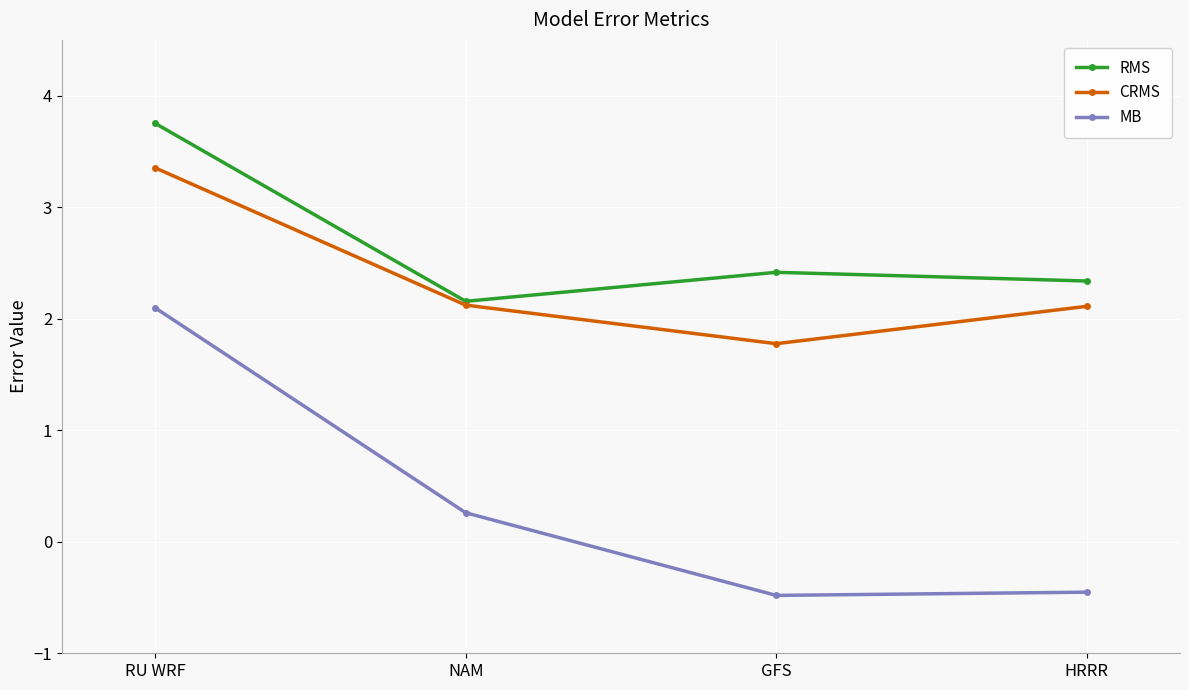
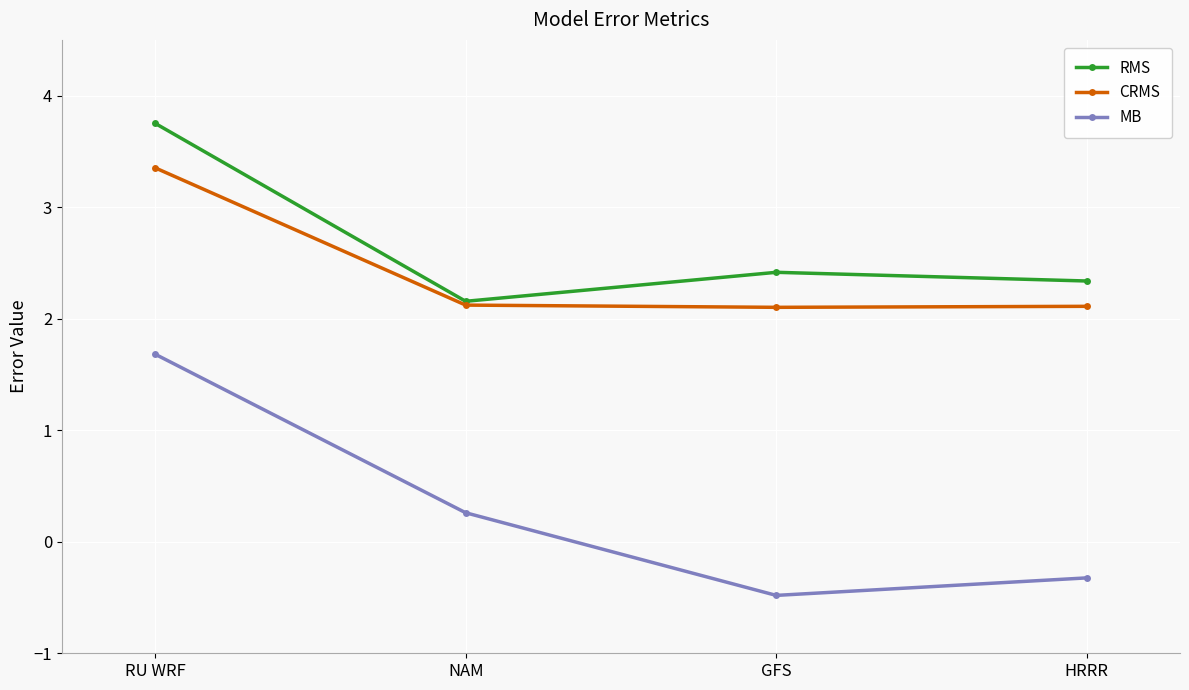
  {
    "RMS": {
      "RU WRF": 3.75,
      "NAM": 2.16,
      "GFS": 2.42,
      "HRRR": 2.34
    },
    "CRMS": {
      "RU WRF": 3.35,
      "NAM": 2.12,
-     "GFS": 1.78,
+     "GFS": 2.10,
      "HRRR": 2.11
    },
    "MB": {
-     "RU WRF": 2.10,
+     "RU WRF": 1.68,
      "NAM": 0.26,
      "GFS": -0.48,
-     "HRRR": -0.45
+     "HRRR": -0.32
    }
  }
